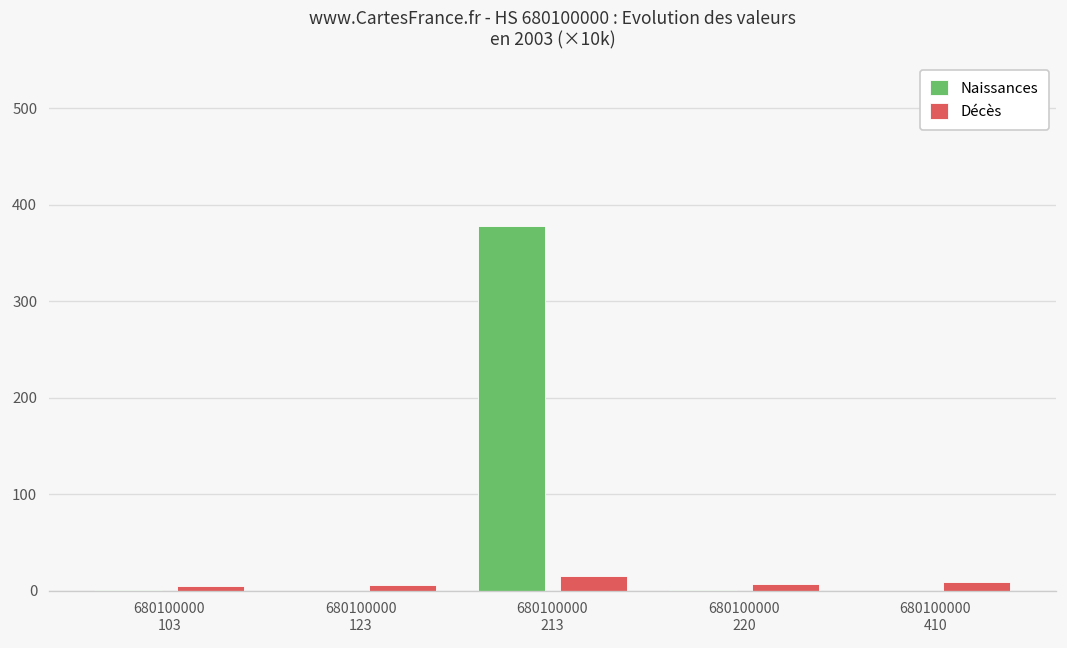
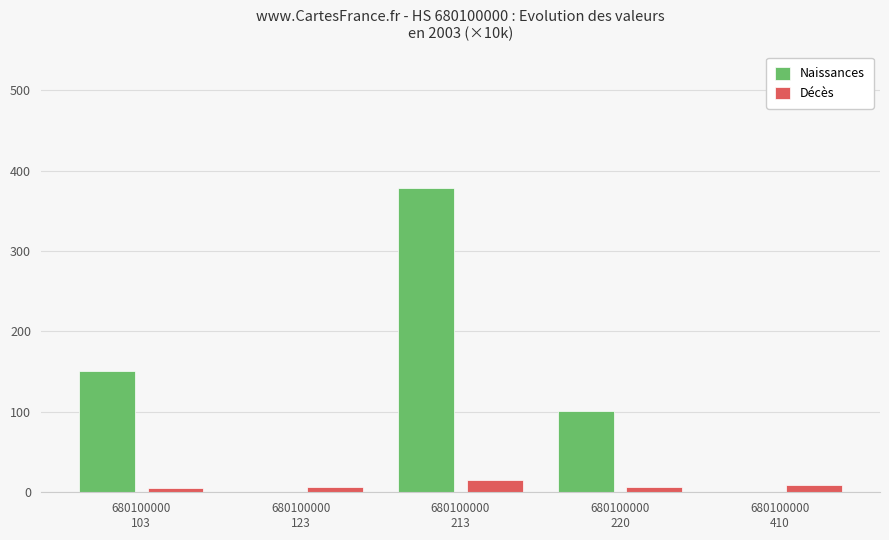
  {
    "Naissances": {
-     "680100000 103": 0,
+     "680100000 103": 150,
      "680100000 213": 380,
-     "680100000 220": 0
+     "680100000 220": 100
    },
    "Décès": {
      "680100000 103": 10,
      "680100000 123": 10,
      "680100000 213": 20,
      "680100000 220": 10,
      "680100000 410": 10
    }
  }
